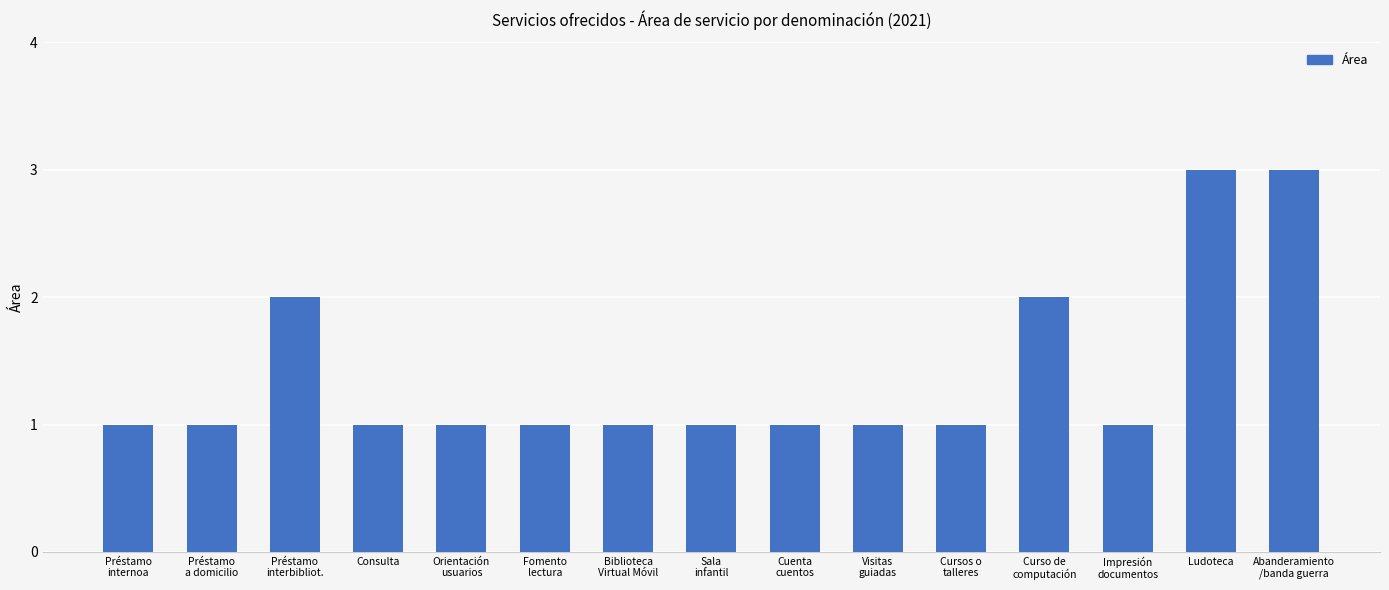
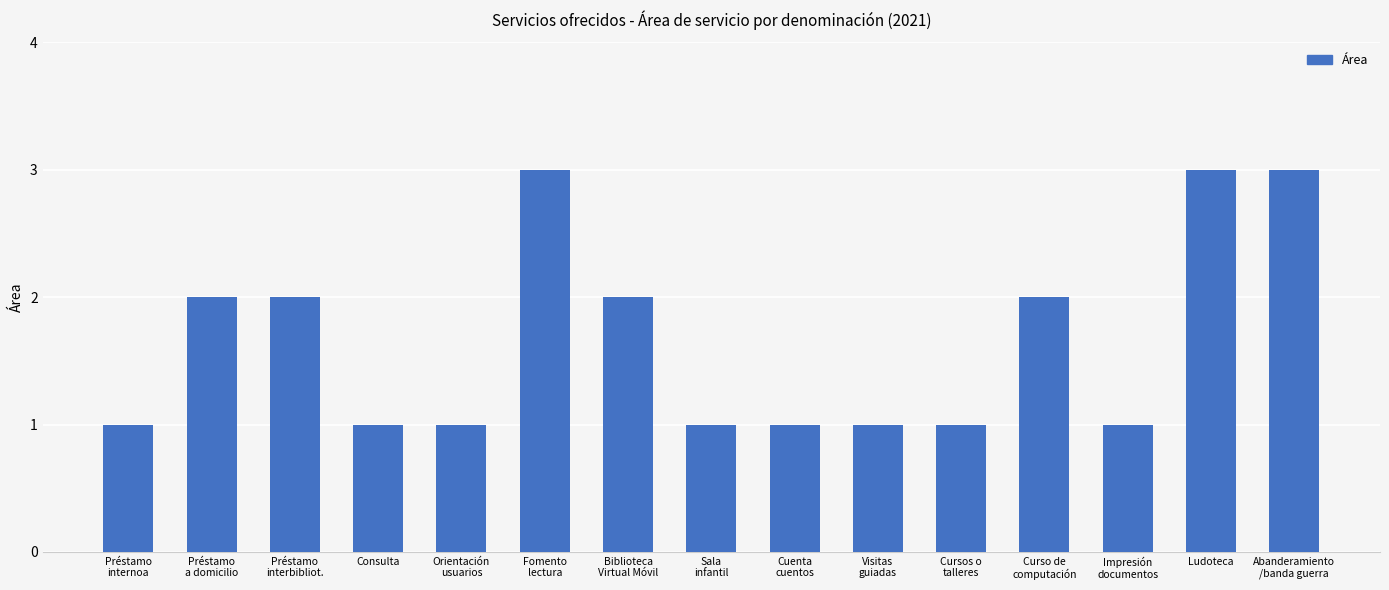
  {
    "Préstamo internoa": 1,
-   "Préstamo a domicilio": 1,
+   "Préstamo a domicilio": 2,
    "Préstamo interbibliot.": 2,
    "Consulta": 1,
    "Orientación usuarios": 1,
-   "Fomento lectura": 1,
-   "Biblioteca Virtual Móvil": 1,
+   "Fomento lectura": 3,
+   "Biblioteca Virtual Móvil": 2,
    "Sala infantil": 1,
    "Cuenta cuentos": 1,
    "Visitas guiadas": 1,
    "Cursos o talleres": 1,
    "Curso de computación": 2,
    "Impresión documentos": 1,
    "Ludoteca": 3,
    "Abanderamiento /banda guerra": 3
  }
